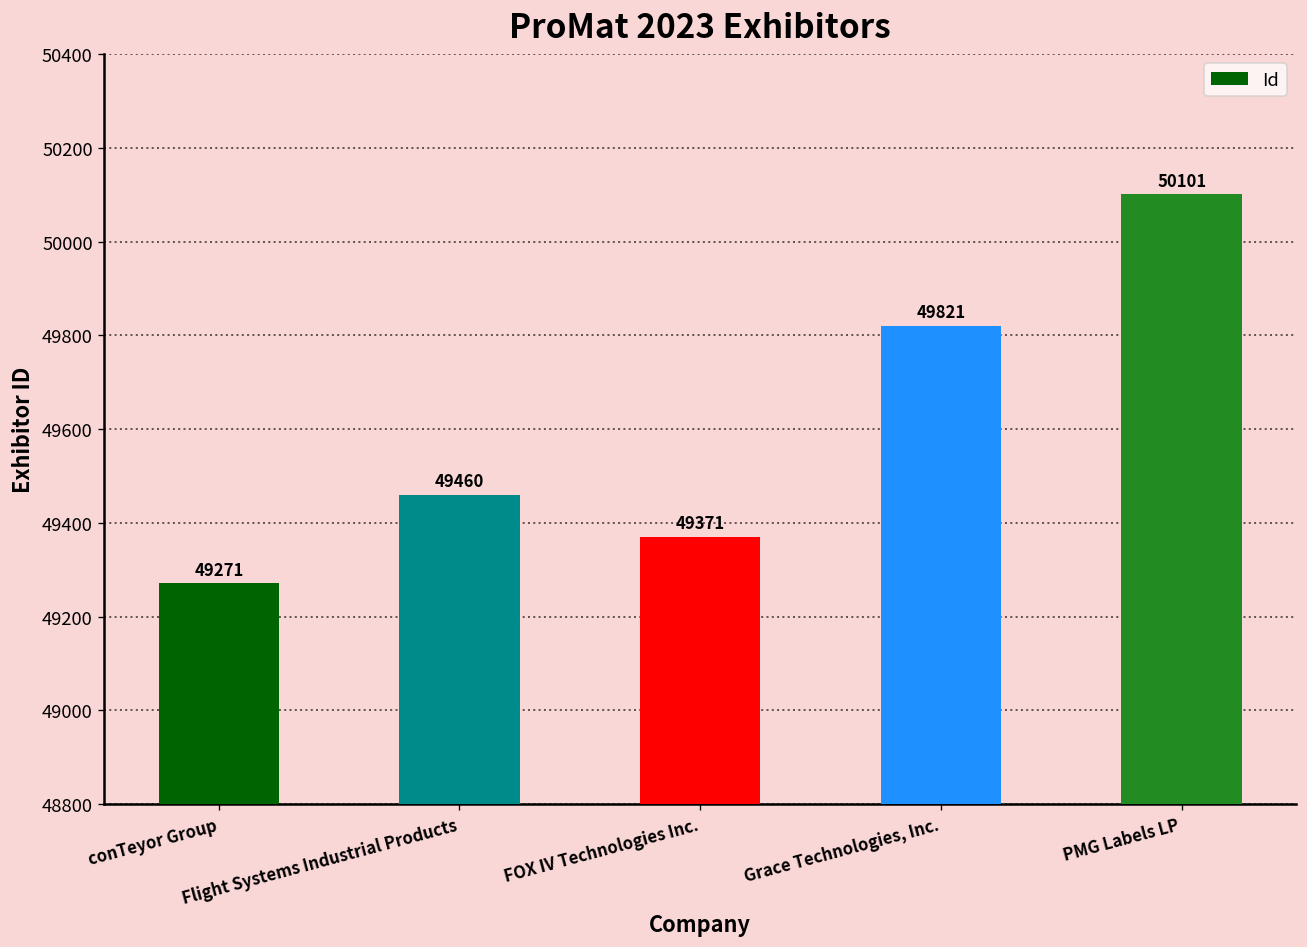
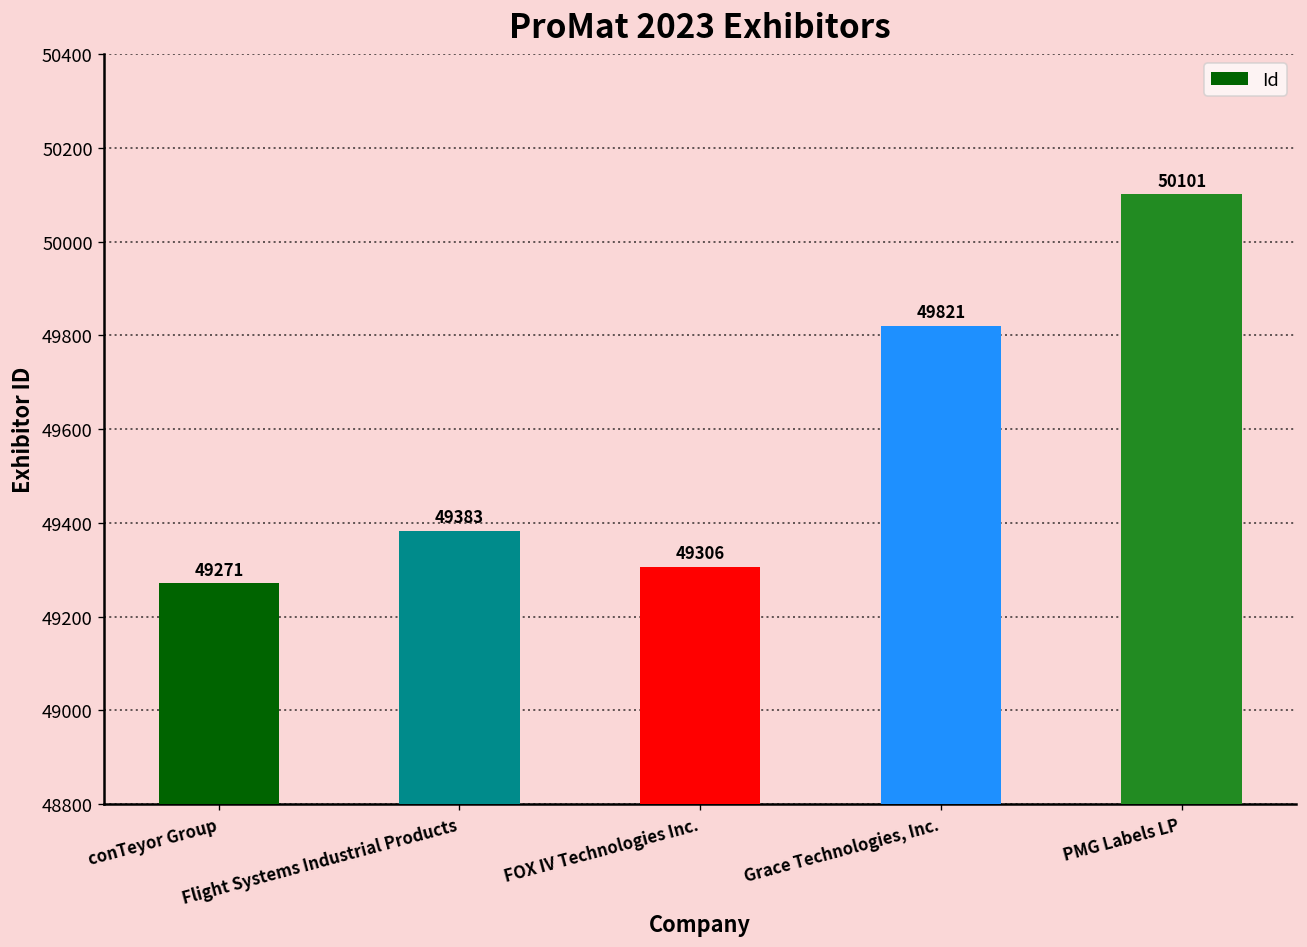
  {
    "conTeyor Group": 49271,
-   "Flight Systems Industrial Products": 49460,
-   "FOX IV Technologies Inc.": 49371,
+   "Flight Systems Industrial Products": 49383,
+   "FOX IV Technologies Inc.": 49306,
    "Grace Technologies, Inc.": 49821,
    "PMG Labels LP": 50101
  }
